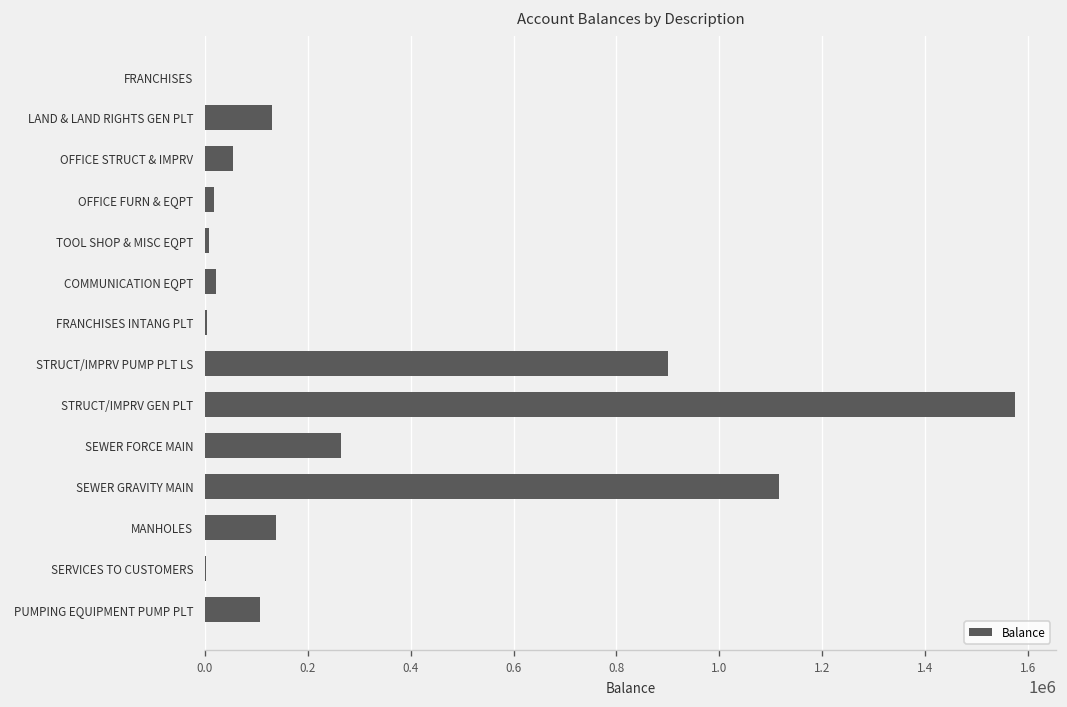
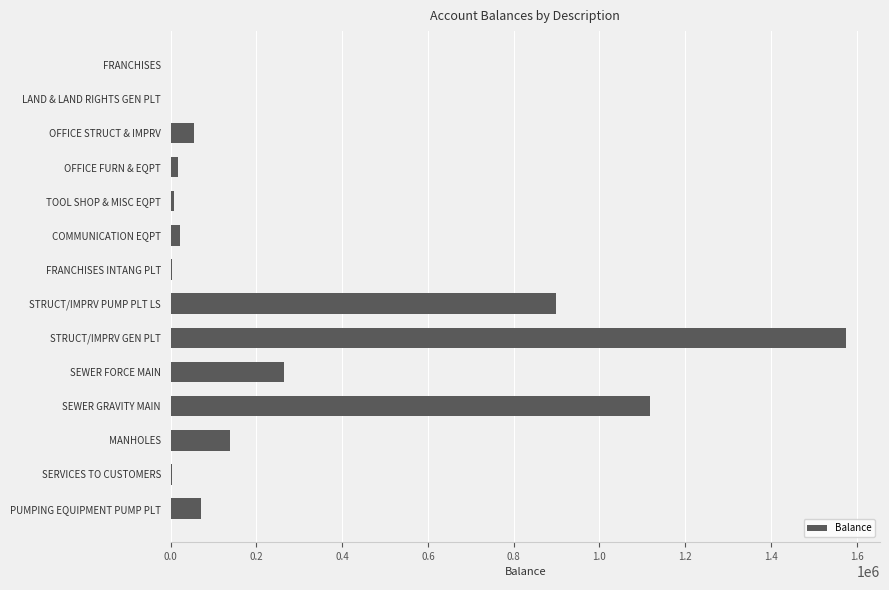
  {
-   "LAND & LAND RIGHTS GEN PLT": 130000,
+   "LAND & LAND RIGHTS GEN PLT": 0,
    "OFFICE STRUCT & IMPRV": 50000,
    "OFFICE FURN & EQPT": 20000,
    "TOOL SHOP & MISC EQPT": 10000,
    "COMMUNICATION EQPT": 20000,
    "STRUCT/IMPRV PUMP PLT LS": 900000,
    "STRUCT/IMPRV GEN PLT": 1580000,
    "SEWER FORCE MAIN": 260000,
    "SEWER GRAVITY MAIN": 1120000,
    "MANHOLES": 140000,
-   "PUMPING EQUIPMENT PUMP PLT": 110000
+   "PUMPING EQUIPMENT PUMP PLT": 70000
  }
